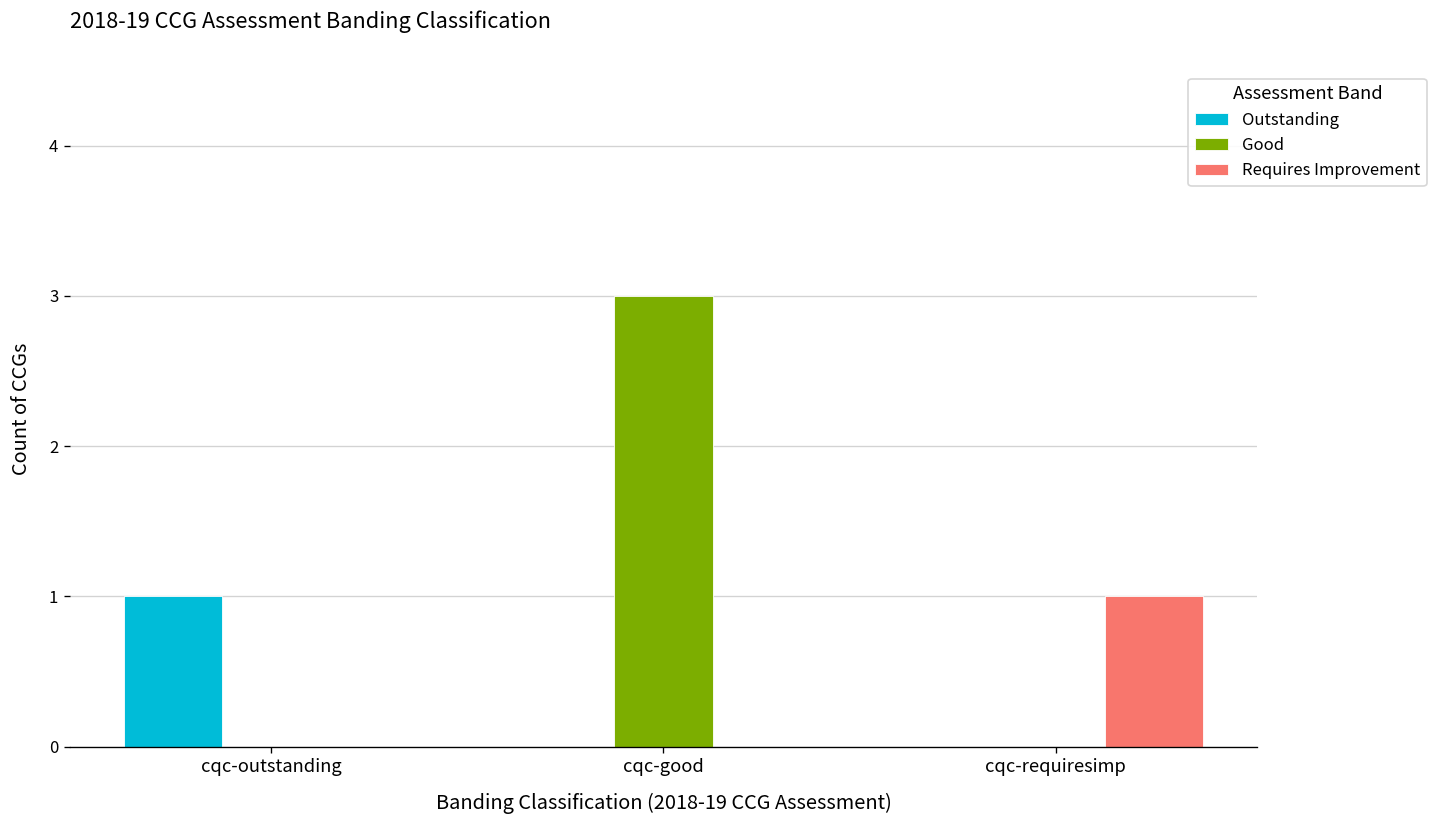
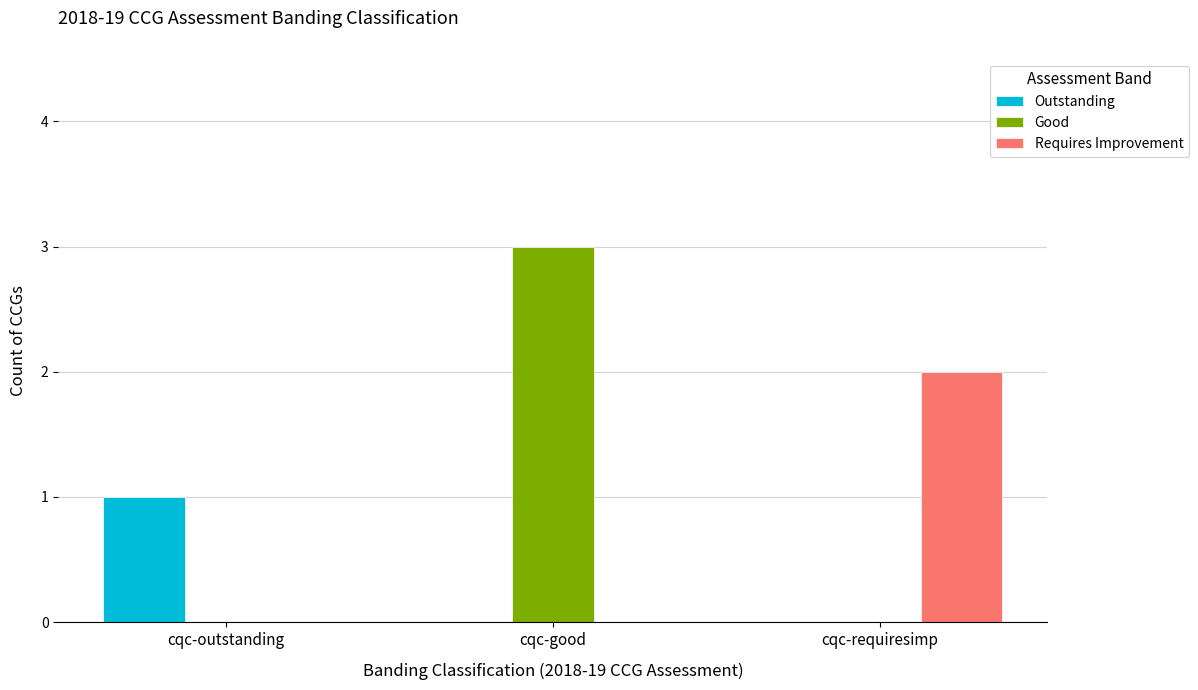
  {
    "Outstanding": {
      "cqc-outstanding": 1,
      "cqc-good": 0,
      "cqc-requiresimp": 0
    },
    "Good": {
      "cqc-outstanding": 0,
      "cqc-good": 3,
      "cqc-requiresimp": 0
    },
    "Requires Improvement": {
      "cqc-outstanding": 0,
      "cqc-good": 0,
-     "cqc-requiresimp": 1
+     "cqc-requiresimp": 2
    }
  }
